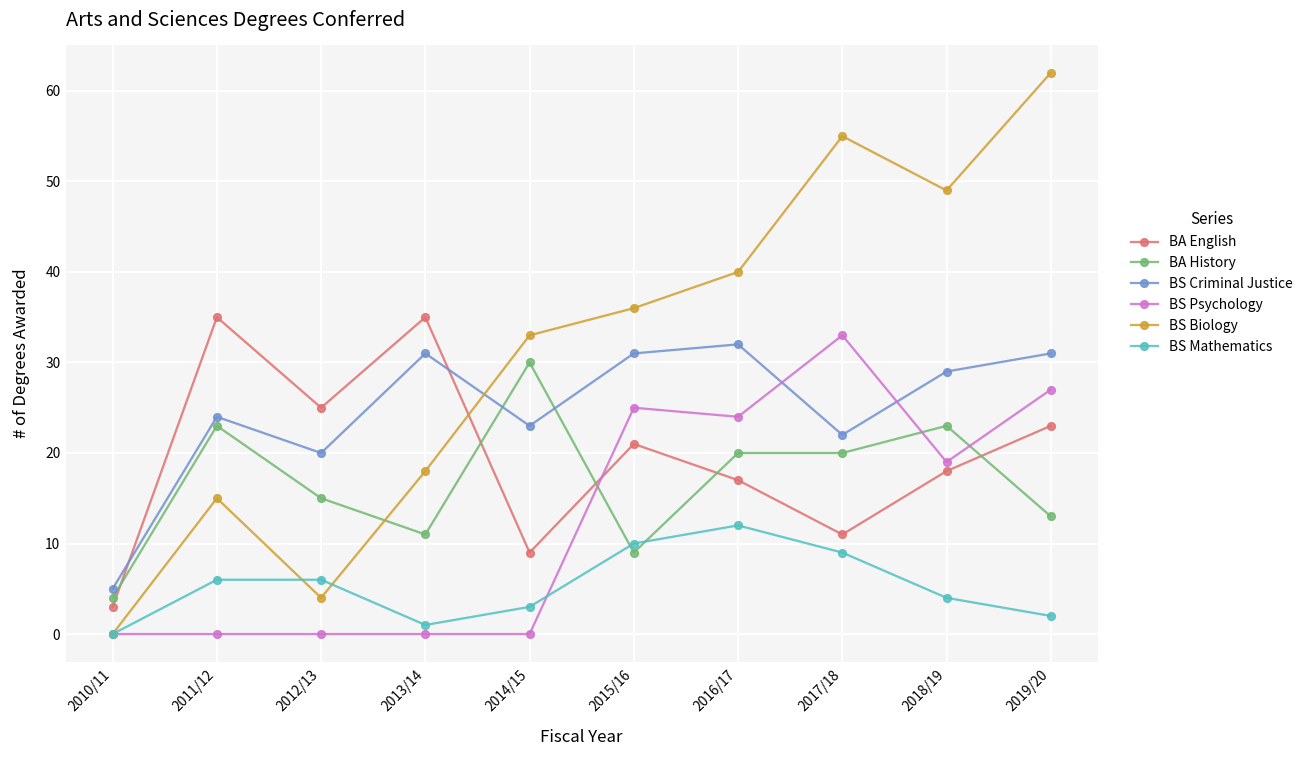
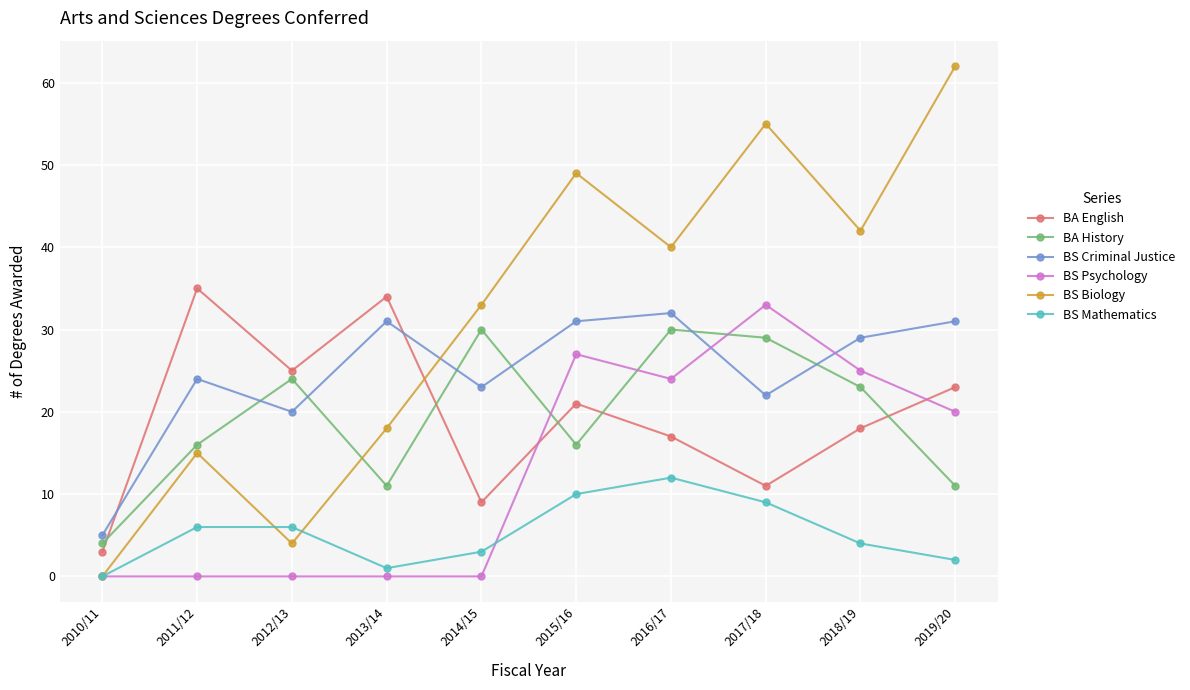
  {
    "BA English": {
      "2010/11": 3,
      "2011/12": 35,
      "2012/13": 25,
-     "2013/14": 35,
+     "2013/14": 34,
      "2014/15": 9,
      "2015/16": 21,
      "2016/17": 17,
      "2017/18": 11,
      "2018/19": 18,
      "2019/20": 23
    },
    "BA History": {
      "2010/11": 4,
-     "2011/12": 23,
-     "2012/13": 15,
+     "2011/12": 16,
+     "2012/13": 24,
      "2013/14": 11,
      "2014/15": 30,
-     "2015/16": 9,
-     "2016/17": 20,
-     "2017/18": 20,
+     "2015/16": 16,
+     "2016/17": 30,
+     "2017/18": 29,
      "2018/19": 23,
-     "2019/20": 13
+     "2019/20": 11
    },
    "BS Psychology": {
      "2011/12": 0,
      "2012/13": 0,
      "2013/14": 0,
      "2014/15": 0,
-     "2015/16": 25,
+     "2015/16": 27,
      "2016/17": 24,
      "2017/18": 33,
-     "2018/19": 19,
-     "2019/20": 27
+     "2018/19": 25,
+     "2019/20": 20
    },
    "BS Biology": {
      "2011/12": 15,
      "2012/13": 4,
      "2013/14": 18,
      "2014/15": 33,
-     "2015/16": 36,
+     "2015/16": 49,
      "2016/17": 40,
      "2017/18": 55,
-     "2018/19": 49,
+     "2018/19": 42,
      "2019/20": 62
    }
  }
